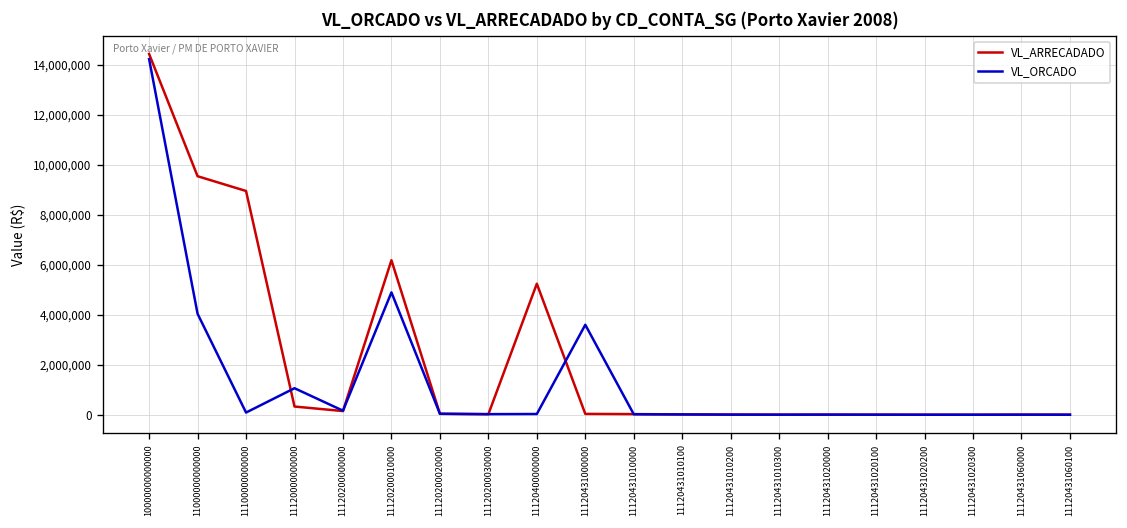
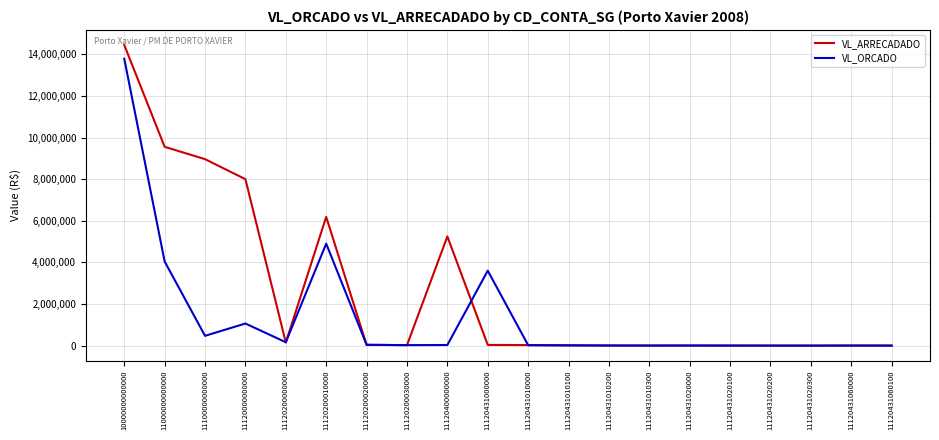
  {
    "VL_ARRECADADO": {
      "10000000000000": "14,400,000",
      "11000000000000": "9,600,000",
      "11100000000000": "9,000,000",
-     "11120000000000": "300,000",
+     "11120000000000": "8,000,000",
      "11120200010000": "6,200,000",
      "11120400000000": "5,200,000",
      "11120431000000": "0"
    },
    "VL_ORCADO": {
-     "10000000000000": "14,200,000",
+     "10000000000000": "13,800,000",
      "11000000000000": "4,000,000",
-     "11100000000000": "100,000",
+     "11100000000000": "500,000",
      "11120000000000": "1,100,000",
      "11120200010000": "4,900,000",
      "11120400000000": "0",
      "11120431000000": "3,600,000"
    }
  }
